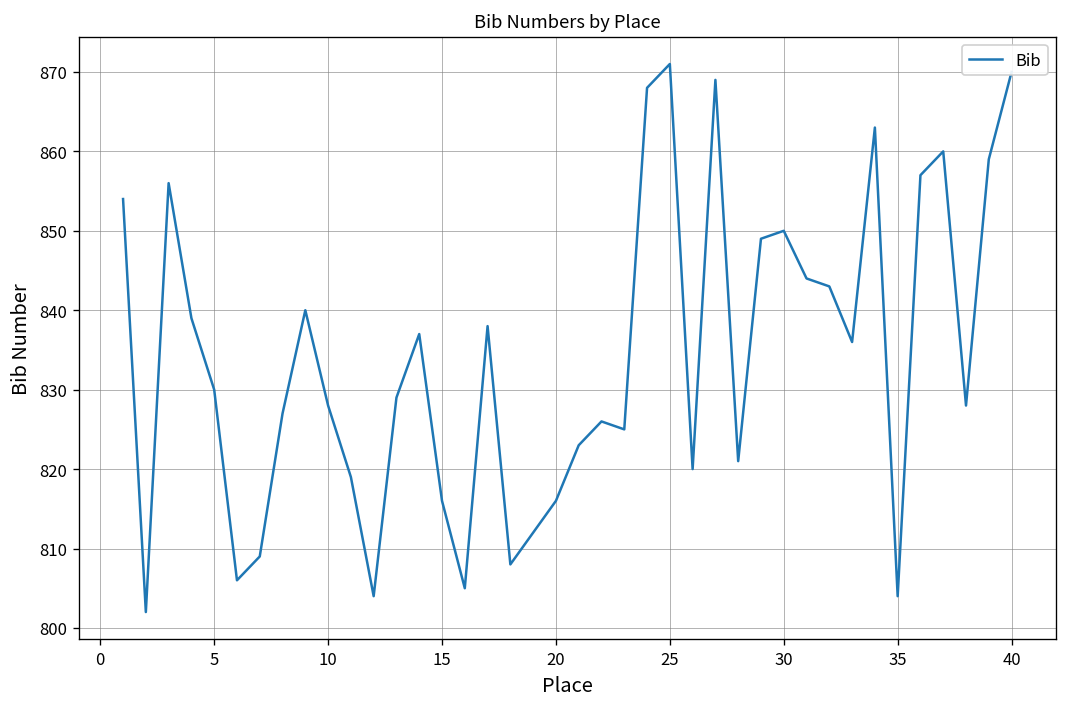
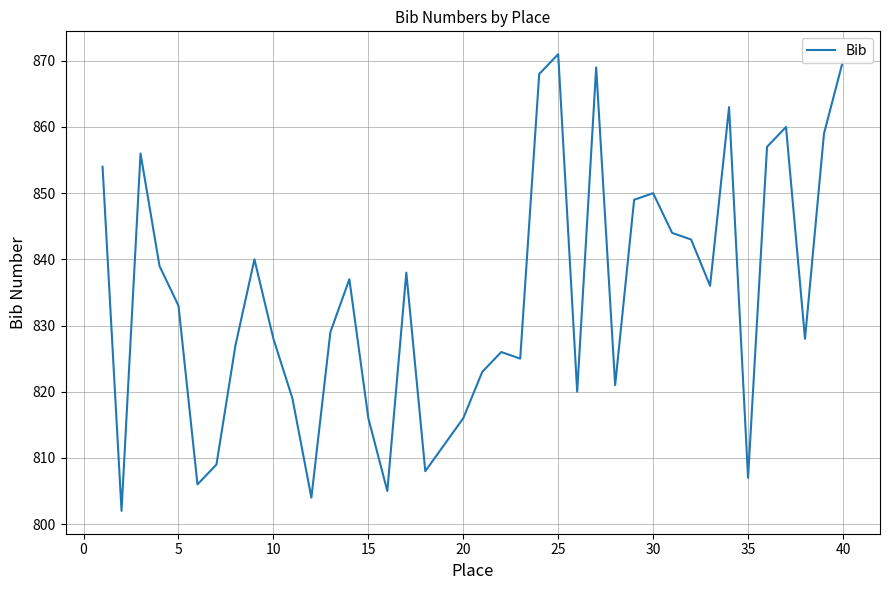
  {
-   "5": 830,
+   "5": 833,
    "10": 828,
    "15": 816,
    "20": 816,
    "25": 871,
    "30": 850,
-   "35": 804
+   "35": 807
  }
